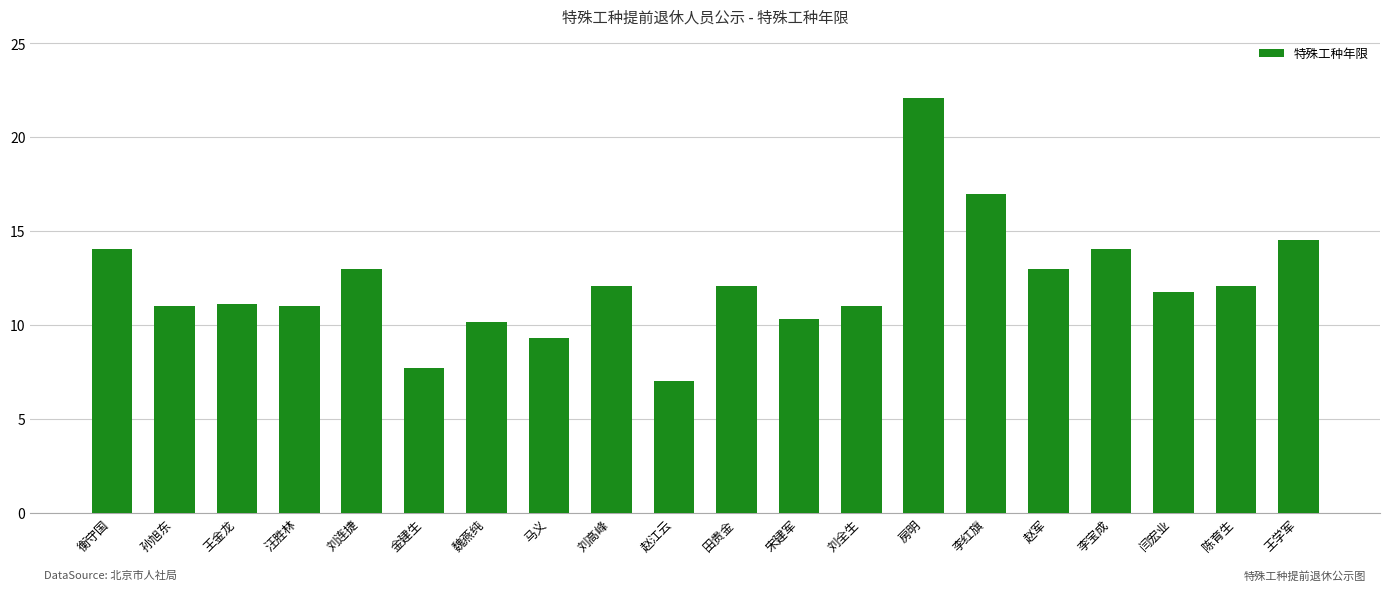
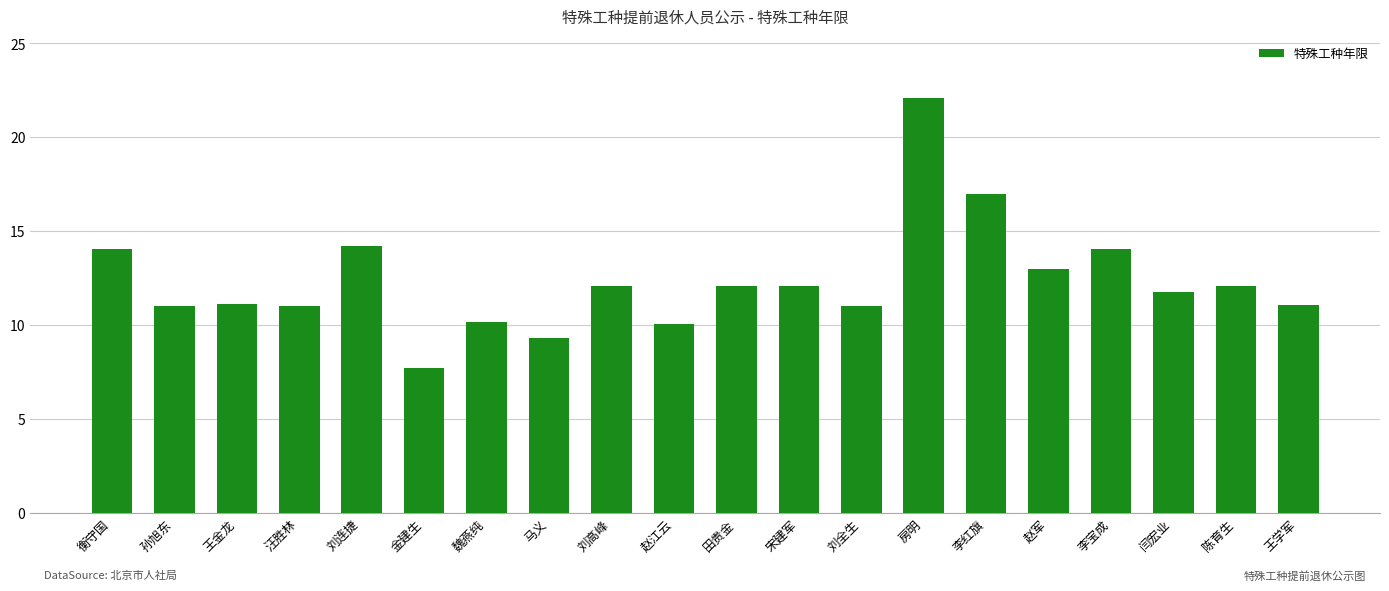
  {
    "衡守国": 14.1,
    "孙旭东": 11.0,
    "王金龙": 11.1,
    "汪胜林": 11.0,
-   "刘连捷": 13.0,
+   "刘连捷": 14.2,
    "金建生": 7.7,
    "魏燕纯": 10.2,
    "马义": 9.3,
    "刘高峰": 12.1,
-   "赵江云": 7.0,
+   "赵江云": 10.1,
    "田贵金": 12.1,
-   "宋建军": 10.4,
+   "宋建军": 12.1,
    "刘全生": 11.0,
    "房明": 22.1,
    "李红旗": 17.0,
    "赵军": 13.0,
    "李宝成": 14.0,
    "闫宏业": 11.8,
    "陈育生": 12.1,
-   "王学军": 14.5
+   "王学军": 11.1
  }
